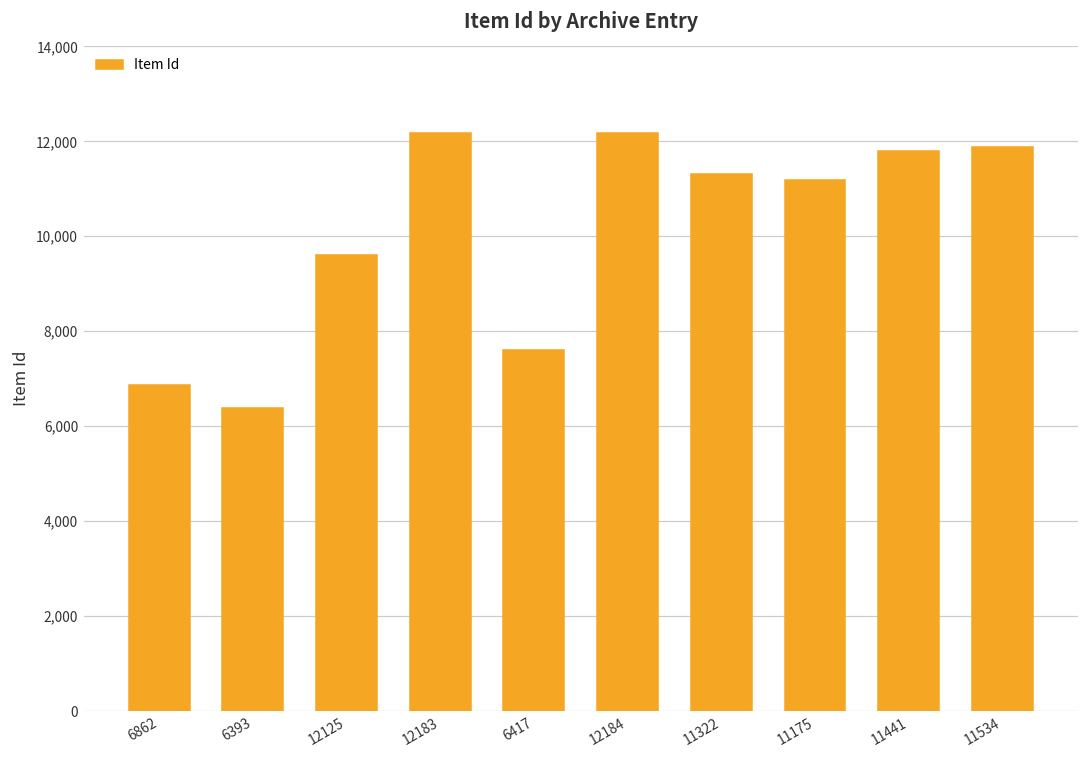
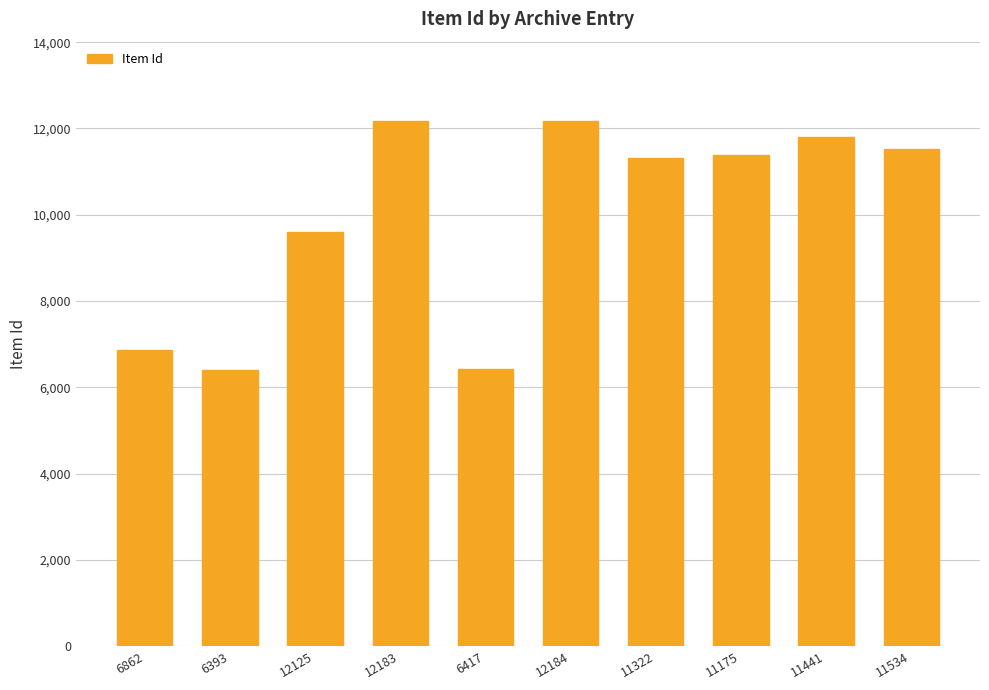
  {
    "6862": "6,900",
    "6393": "6,400",
    "12125": "9,600",
    "12183": "12,200",
-   "6417": "7,600",
+   "6417": "6,400",
    "12184": "12,200",
    "11322": "11,300",
-   "11175": "11,200",
+   "11175": "11,400",
    "11441": "11,800",
-   "11534": "11,900"
+   "11534": "11,500"
  }
